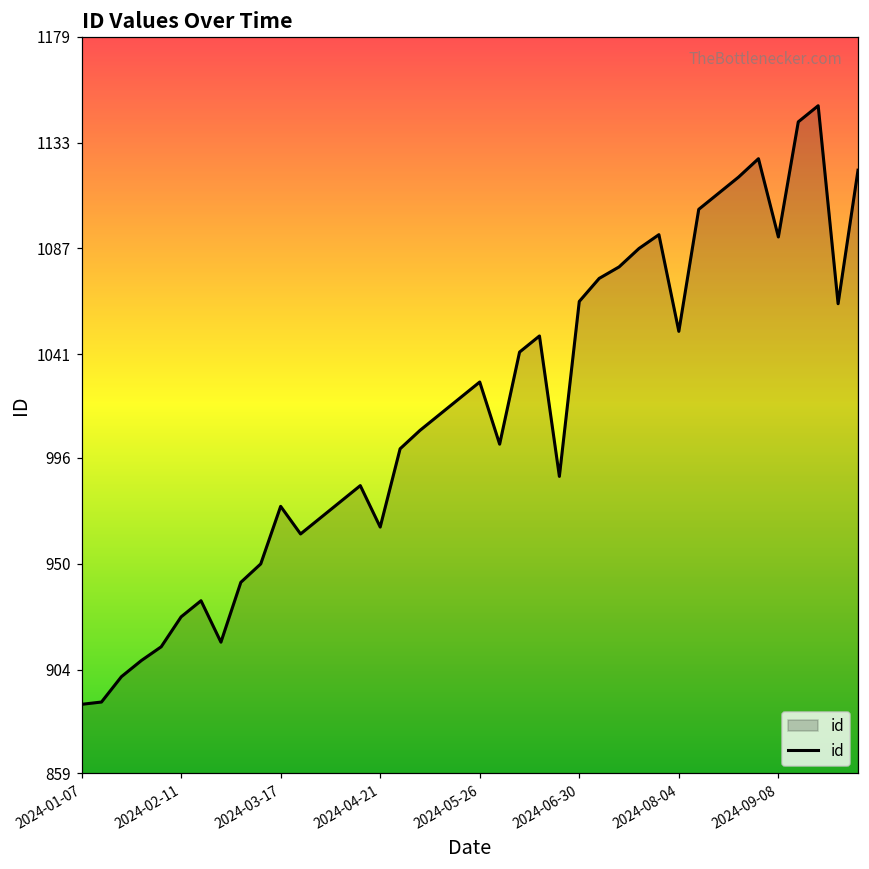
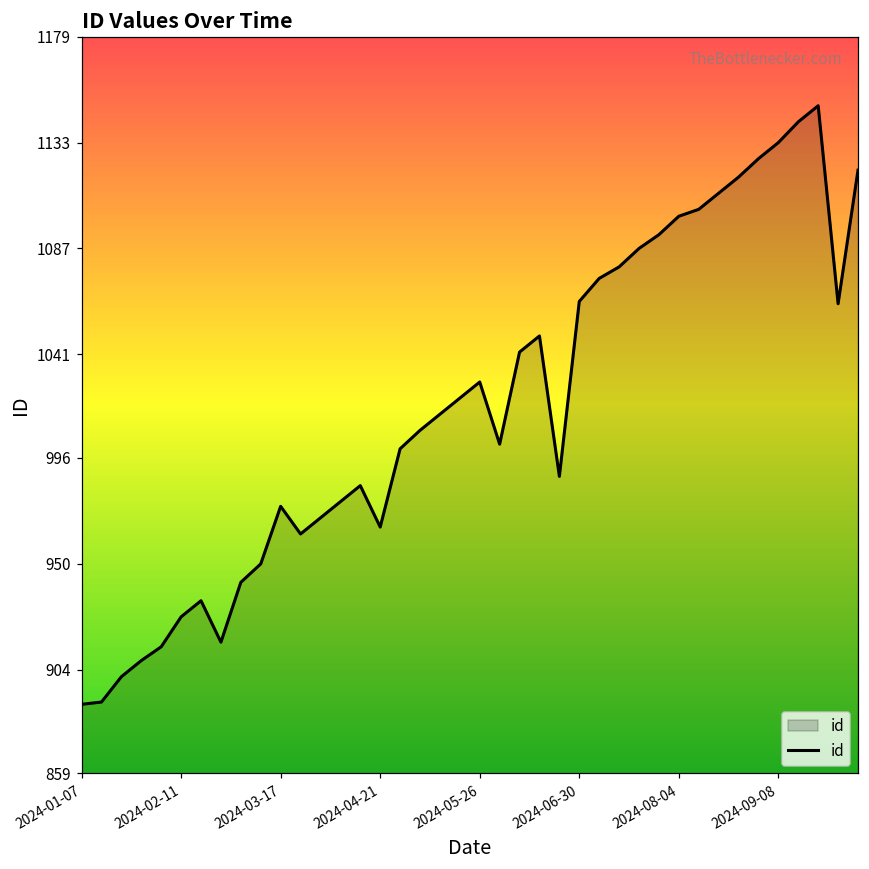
  {
    "2024-01-07": 889,
    "2024-02-11": 927,
    "2024-03-17": 975,
    "2024-04-21": 966,
    "2024-05-26": 1029,
    "2024-06-30": 1064,
-   "2024-08-04": 1051,
-   "2024-09-08": 1092
+   "2024-08-04": 1101,
+   "2024-09-08": 1133
  }
